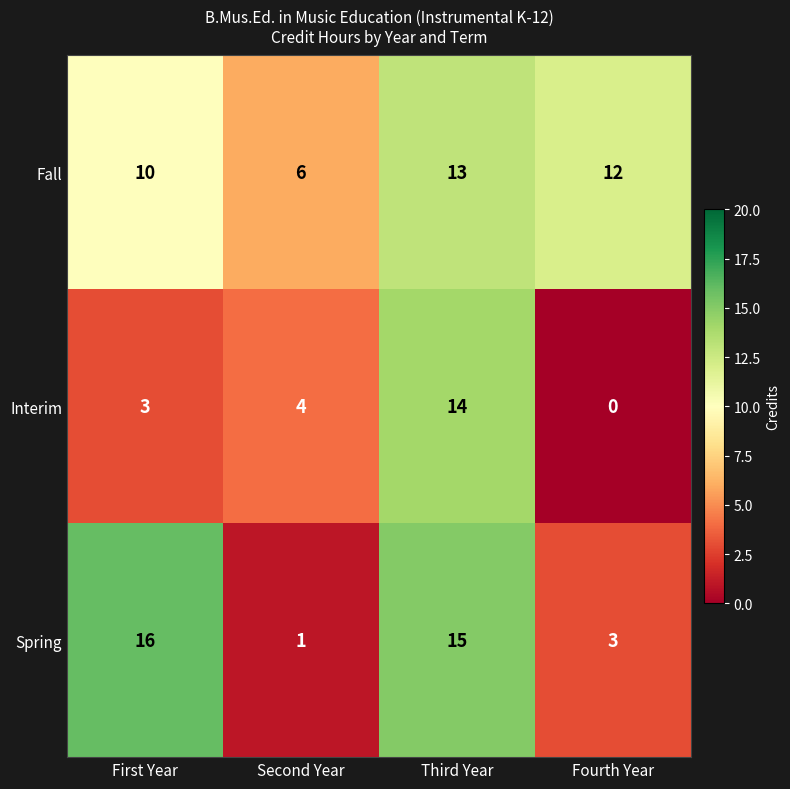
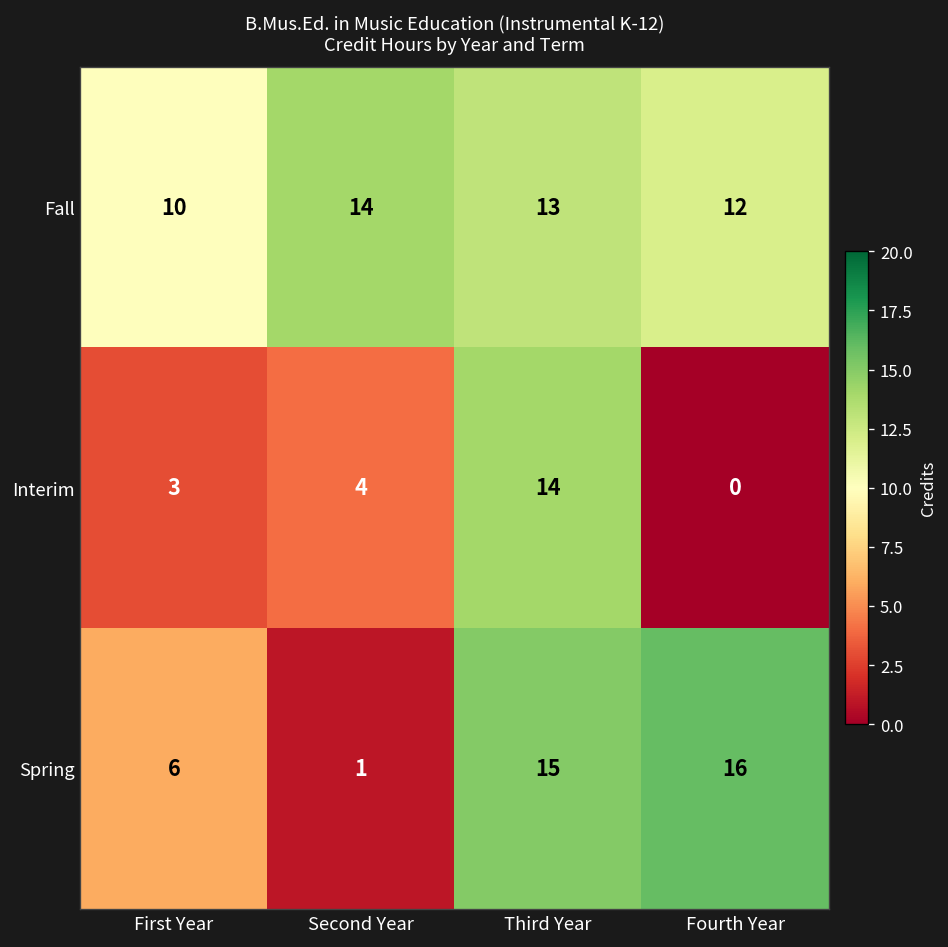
  {
    "Fall": {
      "First Year": 10,
-     "Second Year": 6,
+     "Second Year": 14,
      "Third Year": 13,
      "Fourth Year": 12
    },
    "Interim": {
      "First Year": 3,
      "Second Year": 4,
      "Third Year": 14,
      "Fourth Year": 0
    },
    "Spring": {
-     "First Year": 16,
+     "First Year": 6,
      "Second Year": 1,
      "Third Year": 15,
-     "Fourth Year": 3
+     "Fourth Year": 16
    }
  }
